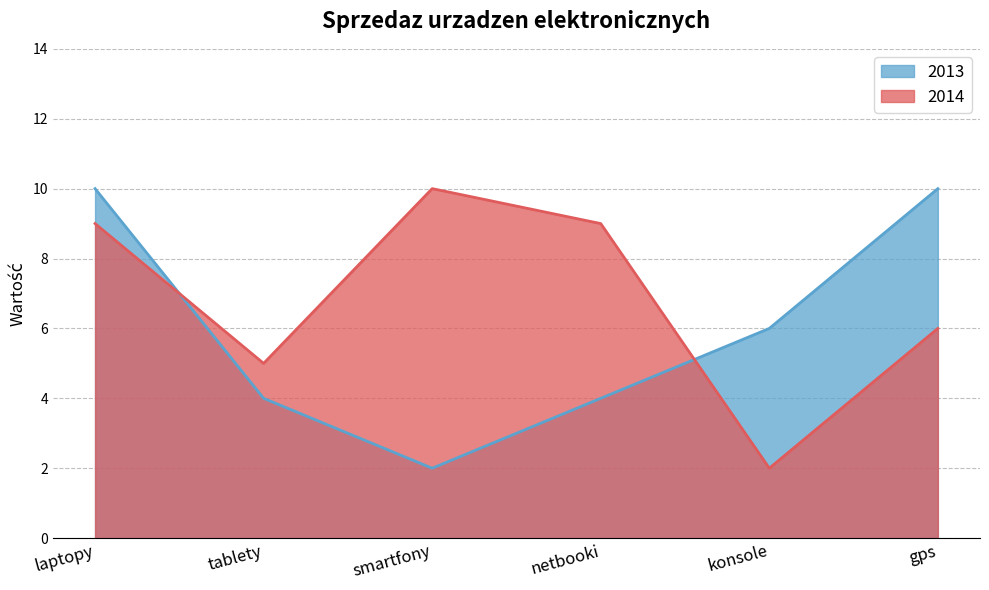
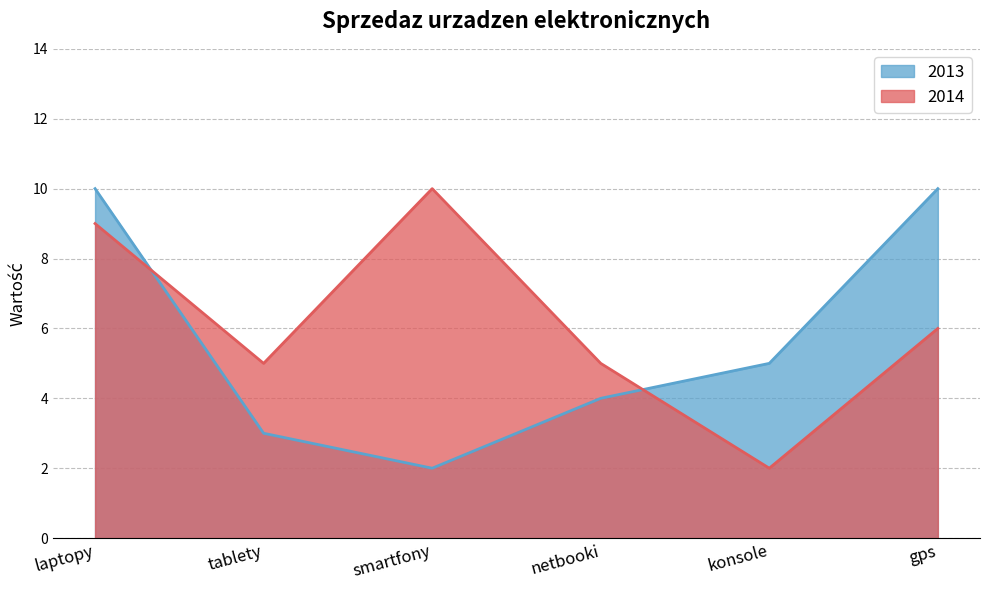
  {
    "2013": {
      "laptopy": 10,
-     "tablety": 4,
+     "tablety": 3,
      "smartfony": 2,
      "netbooki": 4,
-     "konsole": 6,
+     "konsole": 5,
      "gps": 10
    },
    "2014": {
      "laptopy": 9,
      "tablety": 5,
      "smartfony": 10,
-     "netbooki": 9,
+     "netbooki": 5,
      "konsole": 2,
      "gps": 6
    }
  }
